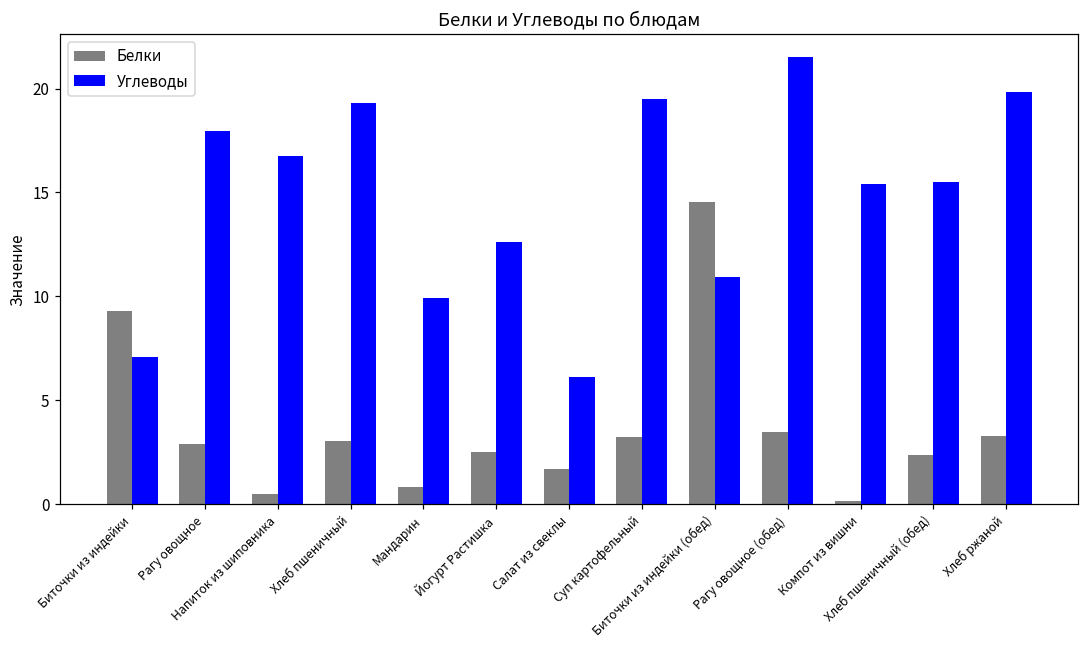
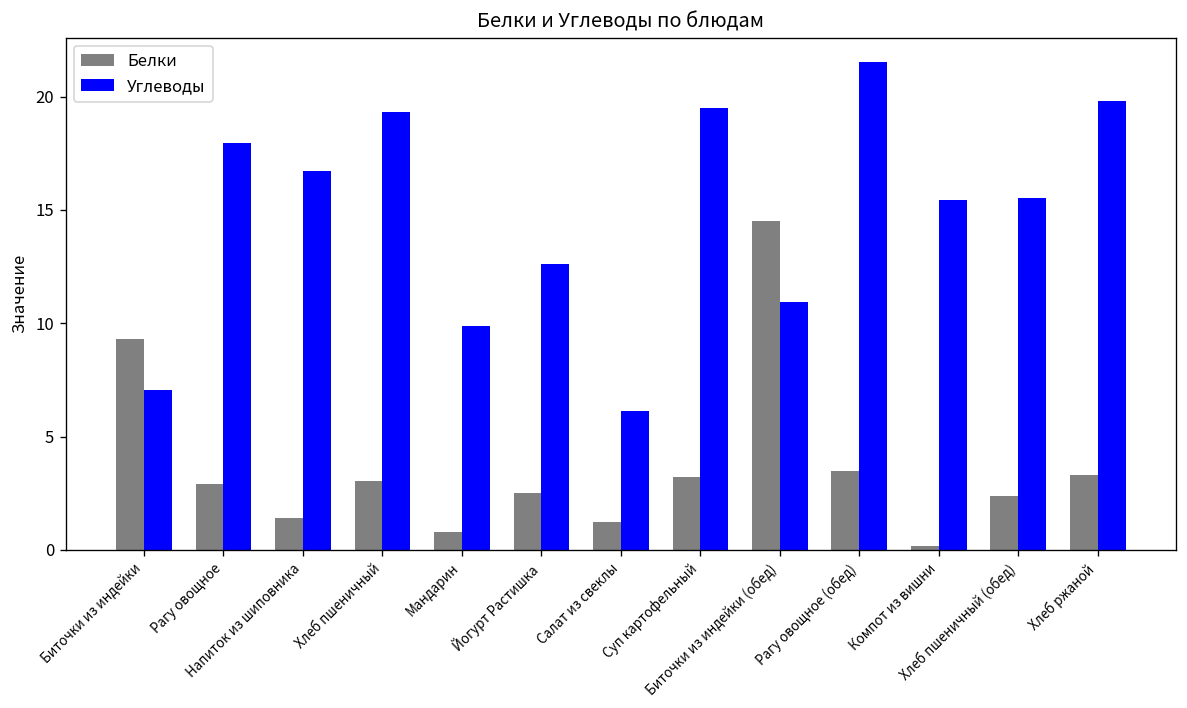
  {
    "Белки": {
      "Биточки из индейки": 9.3,
      "Рагу овощное": 2.9,
-     "Напиток из шиповника": 0.5,
+     "Напиток из шиповника": 1.4,
      "Хлеб пшеничный": 3.0,
      "Мандарин": 0.8,
      "Йогурт Растишка": 2.5,
-     "Салат из свеклы": 1.7,
+     "Салат из свеклы": 1.2,
      "Суп картофельный": 3.2,
      "Биточки из индейки (обед)": 14.5,
      "Рагу овощное (обед)": 3.5,
      "Компот из вишни": 0.2,
      "Хлеб пшеничный (обед)": 2.4,
      "Хлеб ржаной": 3.3
    },
    "Углеводы": {
      "Биточки из индейки": 7.1,
      "Рагу овощное": 17.9,
      "Напиток из шиповника": 16.7,
      "Хлеб пшеничный": 19.3,
      "Мандарин": 9.9,
      "Йогурт Растишка": 12.6,
      "Салат из свеклы": 6.1,
      "Суп картофельный": 19.5,
      "Биточки из индейки (обед)": 10.9,
      "Рагу овощное (обед)": 21.5,
      "Компот из вишни": 15.4,
      "Хлеб пшеничный (обед)": 15.5,
      "Хлеб ржаной": 19.8
    }
  }
